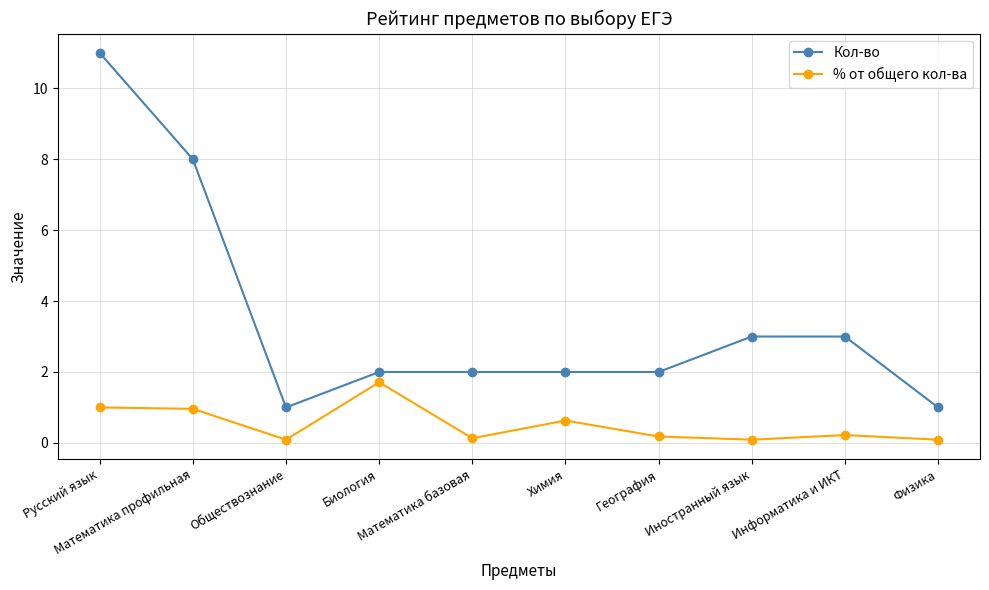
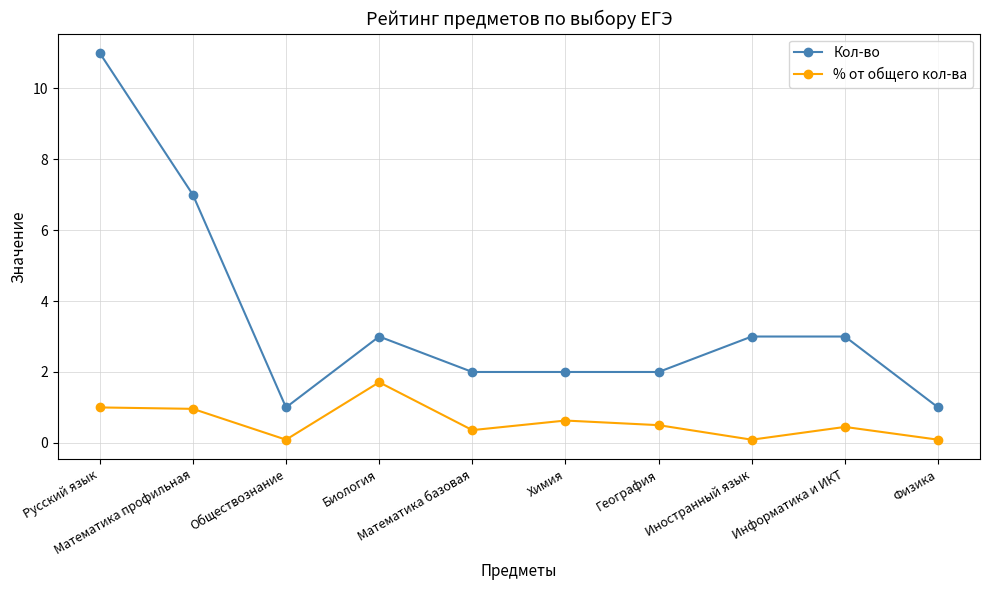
  {
    "Кол-во": {
      "Русский язык": 11,
-     "Математика профильная": 8,
+     "Математика профильная": 7,
      "Обществознание": 1,
-     "Биология": 2,
+     "Биология": 3,
      "Математика базовая": 2,
      "Химия": 2,
      "География": 2,
      "Иностранный язык": 3,
      "Информатика и ИКТ": 3,
      "Физика": 1
    },
    "% от общего кол-ва": {
      "Русский язык": 1.0,
      "Математика профильная": 1.0,
      "Обществознание": 0.1,
      "Биология": 1.7,
-     "Математика базовая": 0.1,
+     "Математика базовая": 0.4,
      "Химия": 0.6,
-     "География": 0.2,
+     "География": 0.5,
      "Иностранный язык": 0.1,
-     "Информатика и ИКТ": 0.2,
+     "Информатика и ИКТ": 0.5,
      "Физика": 0.1
    }
  }
